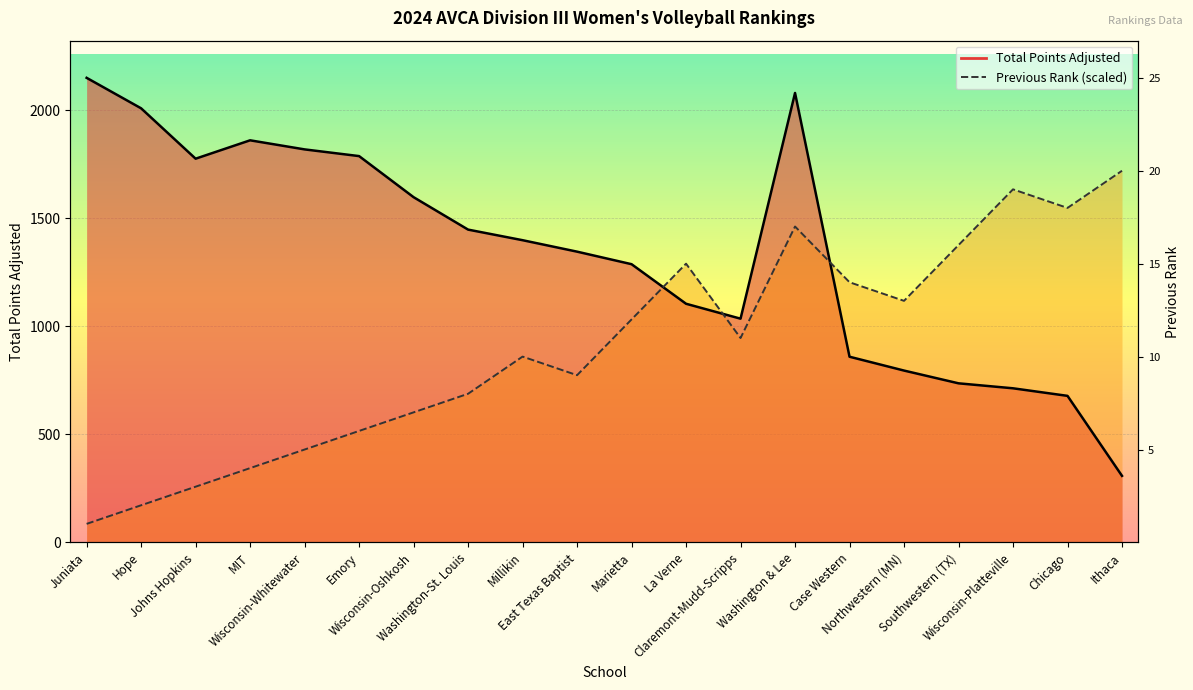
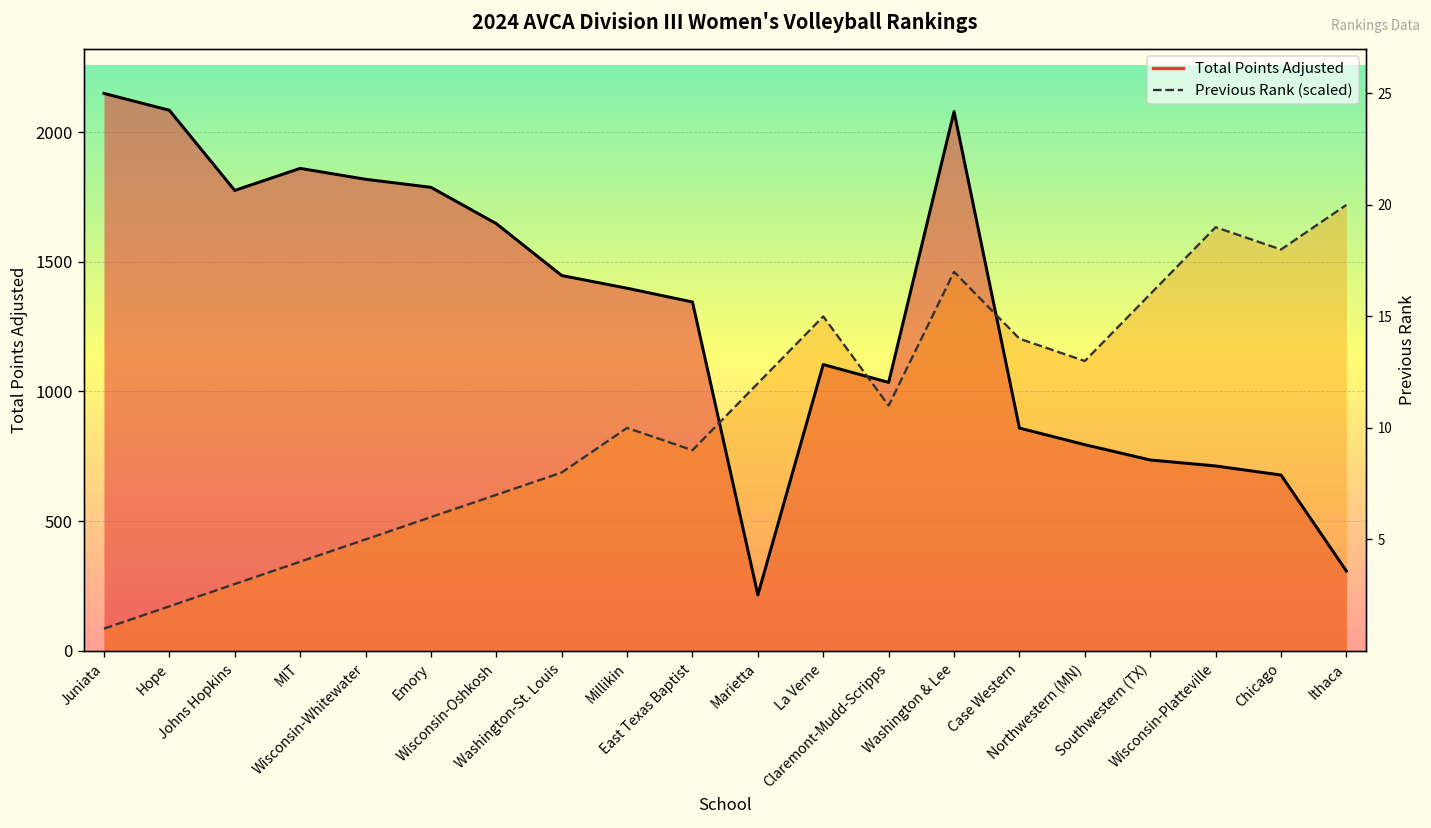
  {
    "Total Points Adjusted": {
      "Juniata": 2150,
-     "Hope": 2010,
+     "Hope": 2080,
      "Johns Hopkins": 1780,
      "MIT": 1860,
      "Wisconsin-Whitewater": 1820,
      "Emory": 1790,
-     "Wisconsin-Oshkosh": 1600,
+     "Wisconsin-Oshkosh": 1650,
      "Washington-St. Louis": 1450,
      "Millikin": 1400,
      "East Texas Baptist": 1350,
-     "Marietta": 1290,
+     "Marietta": 220,
      "La Verne": 1100,
      "Claremont-Mudd-Scripps": 1040,
      "Washington & Lee": 2080,
      "Case Western": 860,
      "Northwestern (MN)": 800,
      "Southwestern (TX)": 740,
      "Wisconsin-Platteville": 710,
      "Chicago": 680,
      "Ithaca": 310
    }
  }
